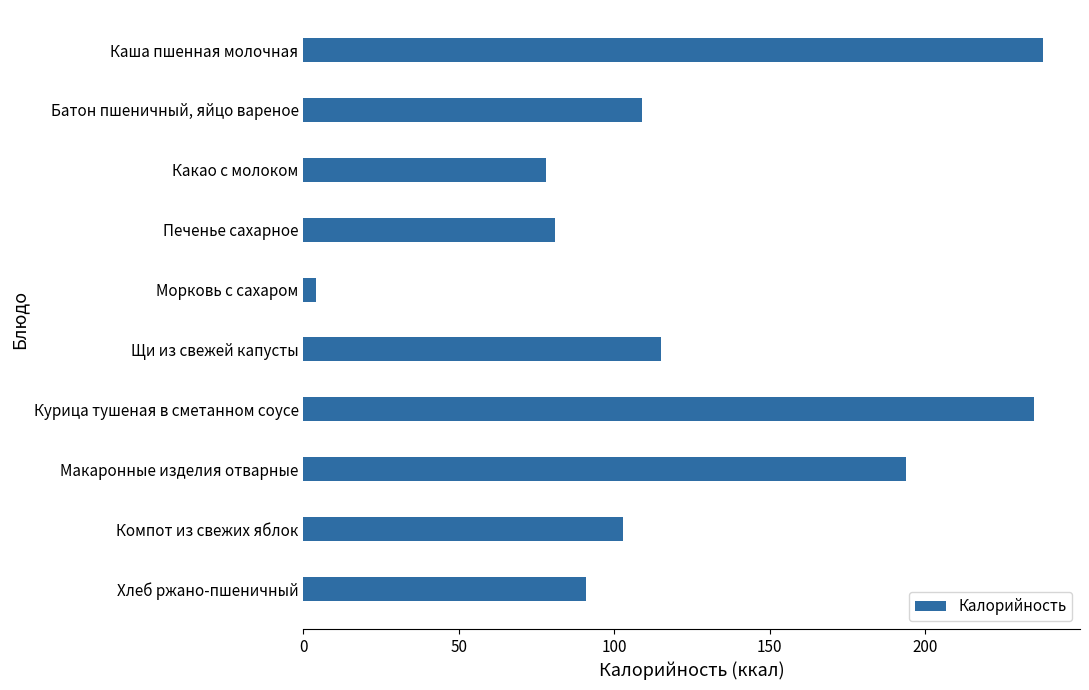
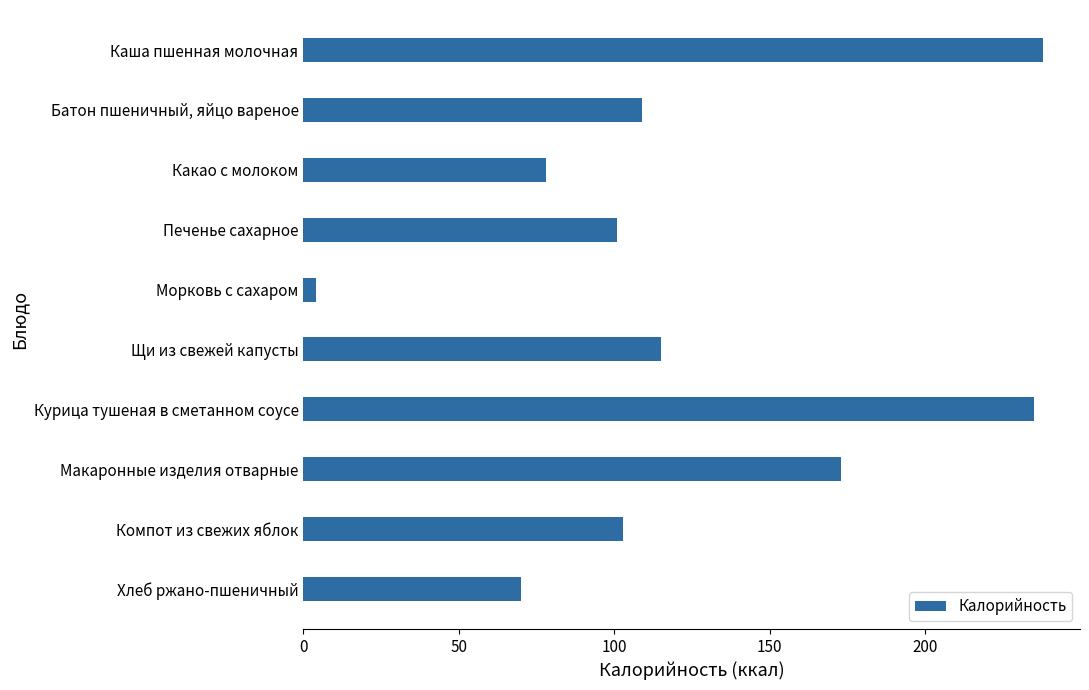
  {
    "Каша пшенная молочная": 238,
    "Батон пшеничный, яйцо вареное": 109,
    "Какао с молоком": 78,
-   "Печенье сахарное": 81,
+   "Печенье сахарное": 101,
    "Морковь с сахаром": 4,
    "Щи из свежей капусты": 115,
    "Курица тушеная в сметанном соусе": 235,
-   "Макаронные изделия отварные": 194,
+   "Макаронные изделия отварные": 173,
    "Компот из свежих яблок": 103,
-   "Хлеб ржано-пшеничный": 91
+   "Хлеб ржано-пшеничный": 70
  }
